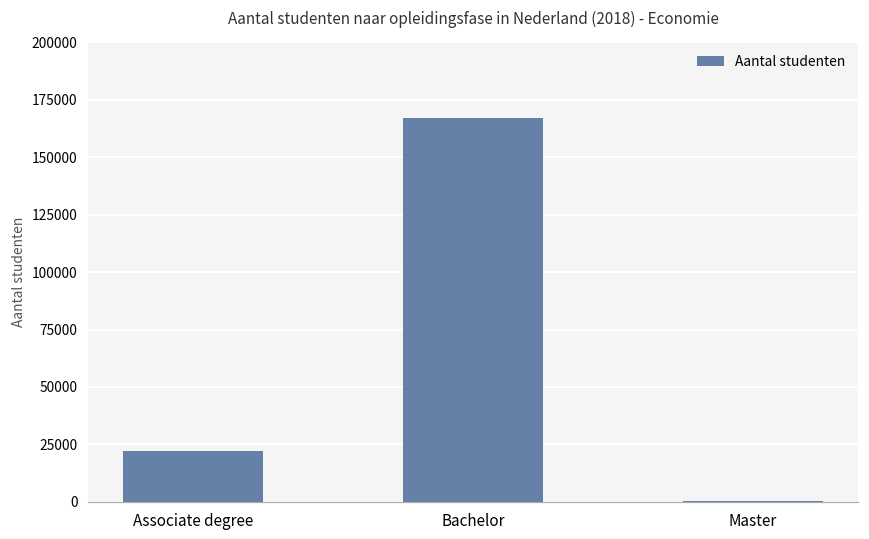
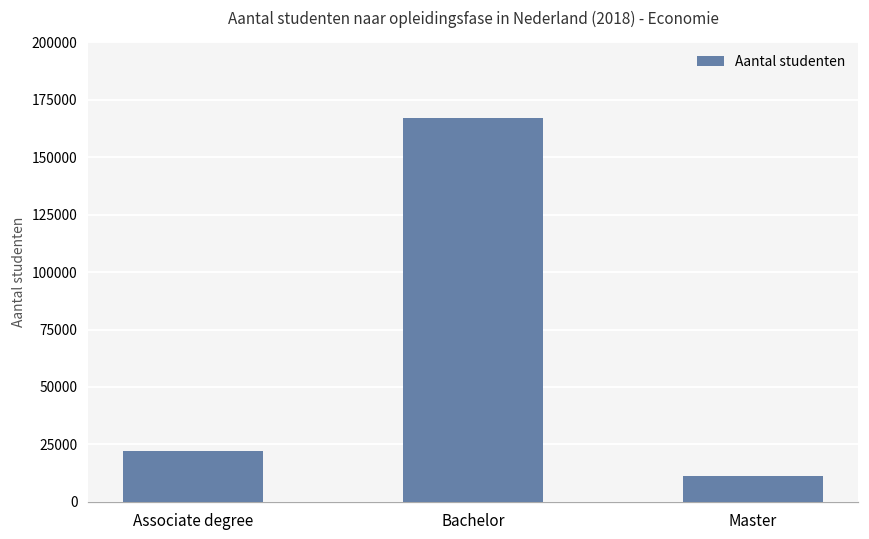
  {
    "Associate degree": 22000,
    "Bachelor": 167000,
-   "Master": 0
+   "Master": 11000
  }
